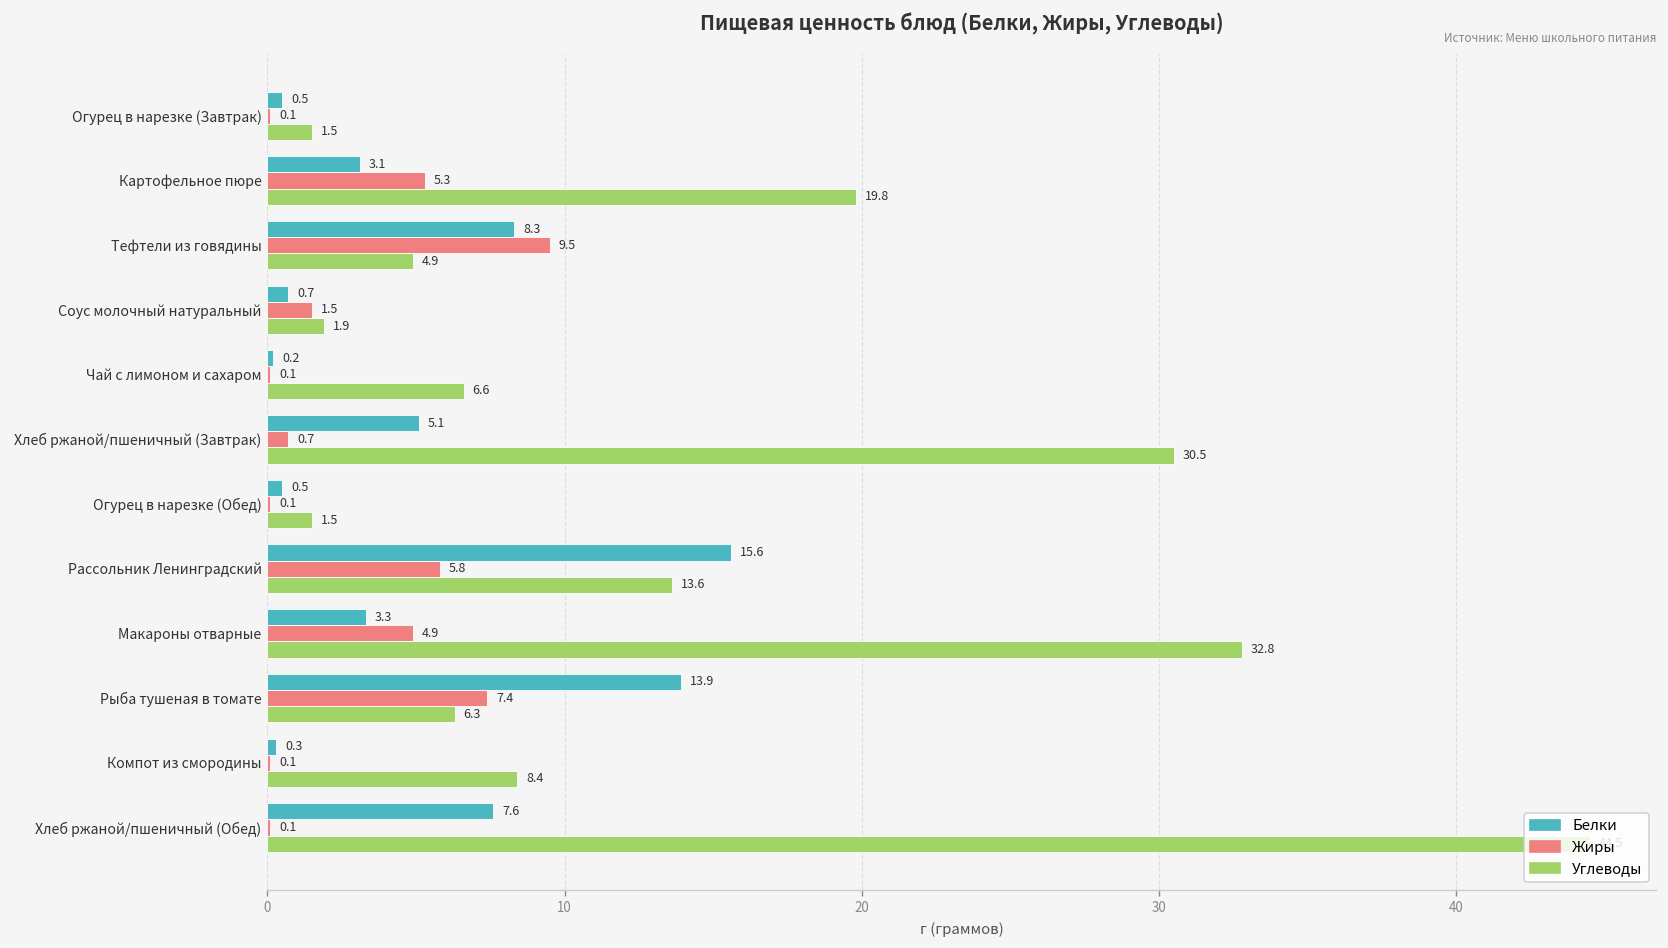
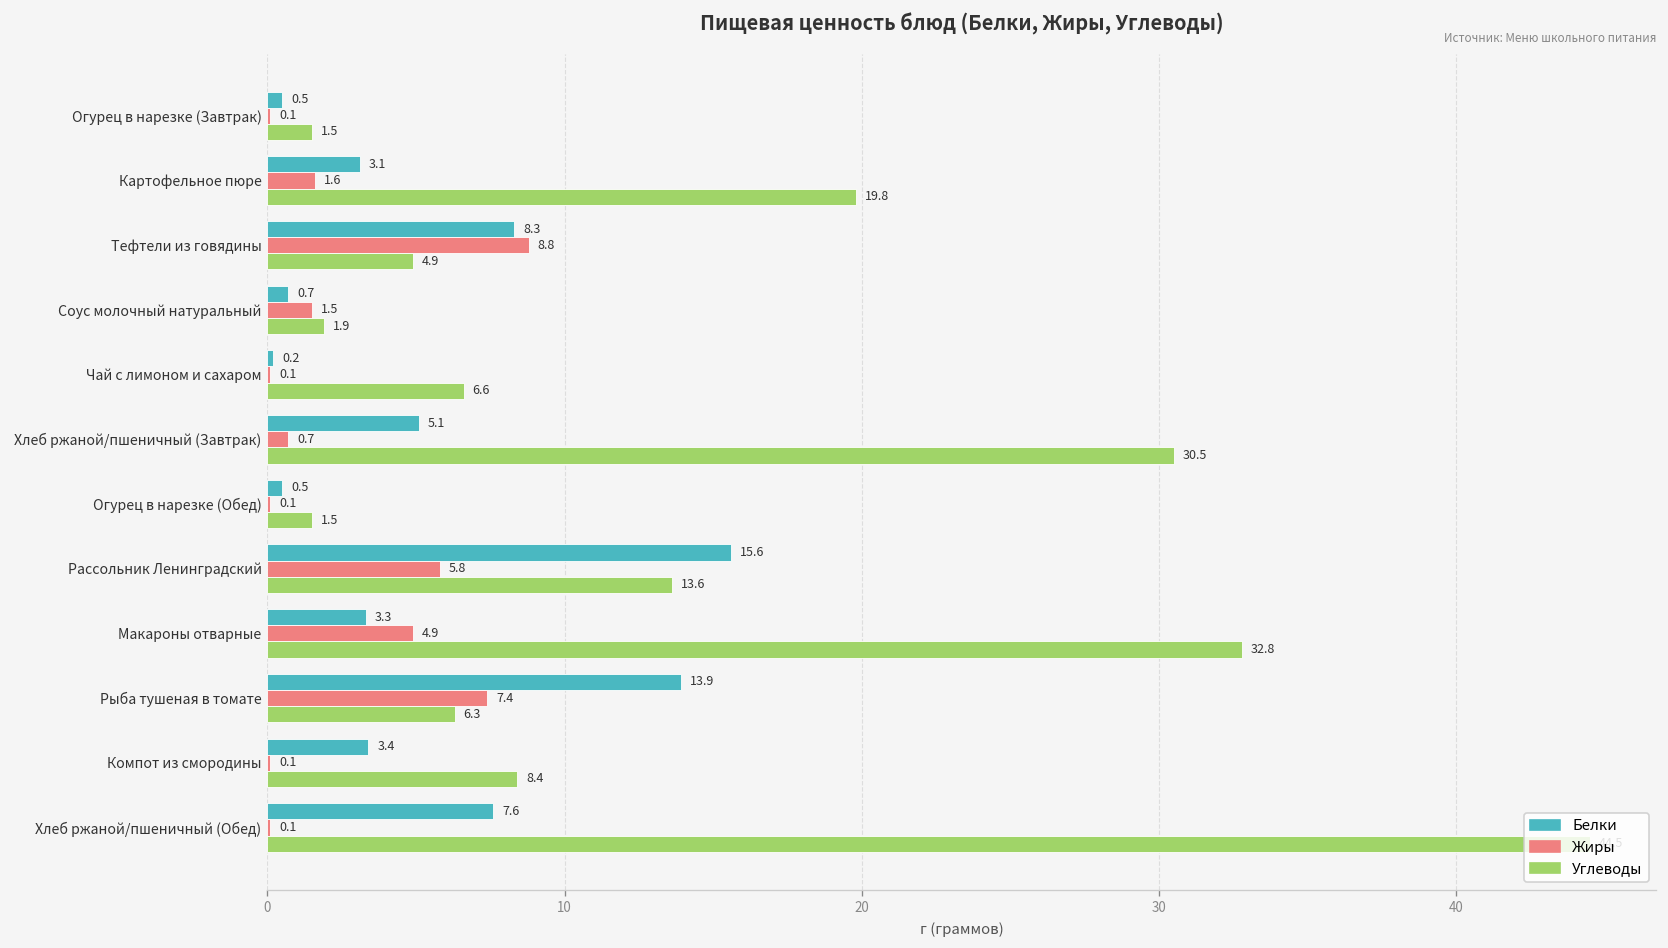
  {
    "Белки": {
      "Огурец в нарезке (Завтрак)": 0.5,
      "Картофельное пюре": 3.1,
      "Тефтели из говядины": 8.3,
      "Соус молочный натуральный": 0.7,
      "Чай с лимоном и сахаром": 0.2,
      "Хлеб ржаной/пшеничный (Завтрак)": 5.1,
      "Огурец в нарезке (Обед)": 0.5,
      "Рассольник Ленинградский": 15.6,
      "Макароны отварные": 3.3,
      "Рыба тушеная в томате": 13.9,
-     "Компот из смородины": 0.3,
+     "Компот из смородины": 3.4,
      "Хлеб ржаной/пшеничный (Обед)": 7.6
    },
    "Жиры": {
      "Огурец в нарезке (Завтрак)": 0.1,
-     "Картофельное пюре": 5.3,
-     "Тефтели из говядины": 9.5,
+     "Картофельное пюре": 1.6,
+     "Тефтели из говядины": 8.8,
      "Соус молочный натуральный": 1.5,
      "Чай с лимоном и сахаром": 0.1,
      "Хлеб ржаной/пшеничный (Завтрак)": 0.7,
      "Огурец в нарезке (Обед)": 0.1,
      "Рассольник Ленинградский": 5.8,
      "Макароны отварные": 4.9,
      "Рыба тушеная в томате": 7.4,
      "Компот из смородины": 0.1,
      "Хлеб ржаной/пшеничный (Обед)": 0.1
    },
    "Углеводы": {
      "Огурец в нарезке (Завтрак)": 1.5,
      "Картофельное пюре": 19.8,
      "Тефтели из говядины": 4.9,
      "Соус молочный натуральный": 1.9,
      "Чай с лимоном и сахаром": 6.6,
      "Хлеб ржаной/пшеничный (Завтрак)": 30.5,
      "Огурец в нарезке (Обед)": 1.5,
      "Рассольник Ленинградский": 13.6,
      "Макароны отварные": 32.8,
      "Рыба тушеная в томате": 6.3,
      "Компот из смородины": 8.4
    }
  }
